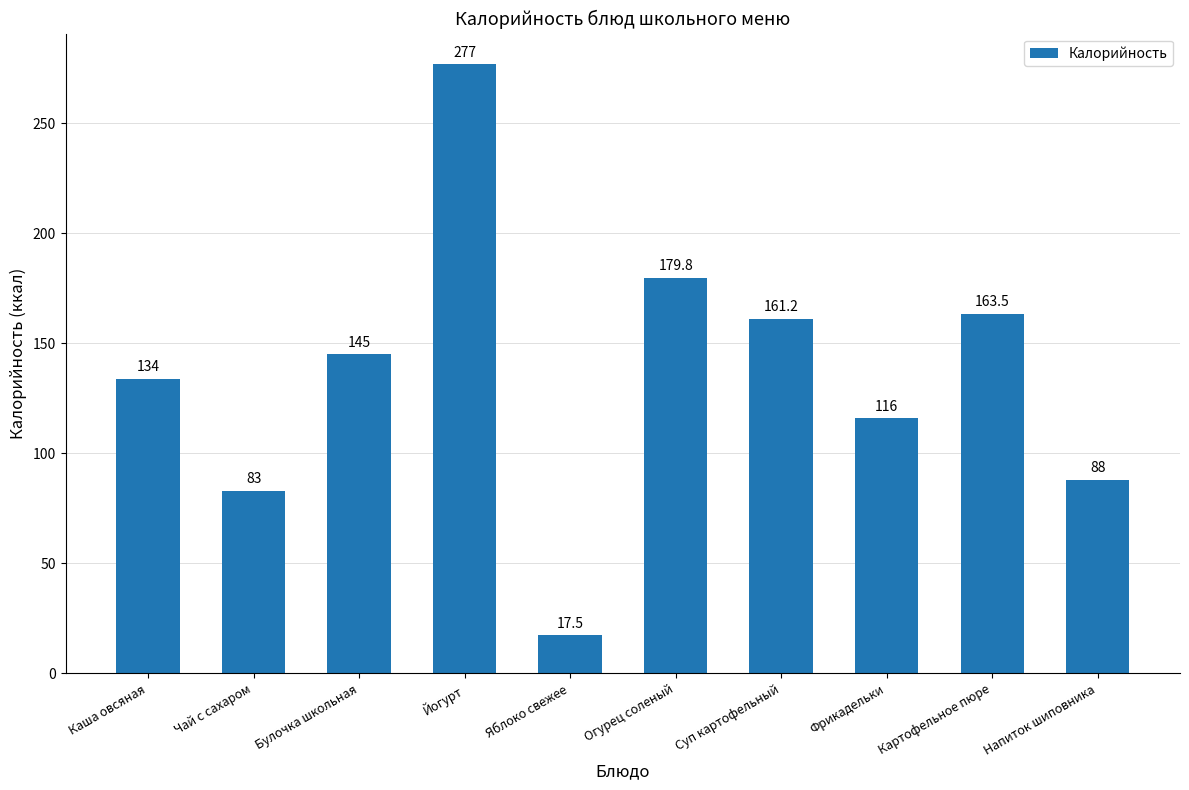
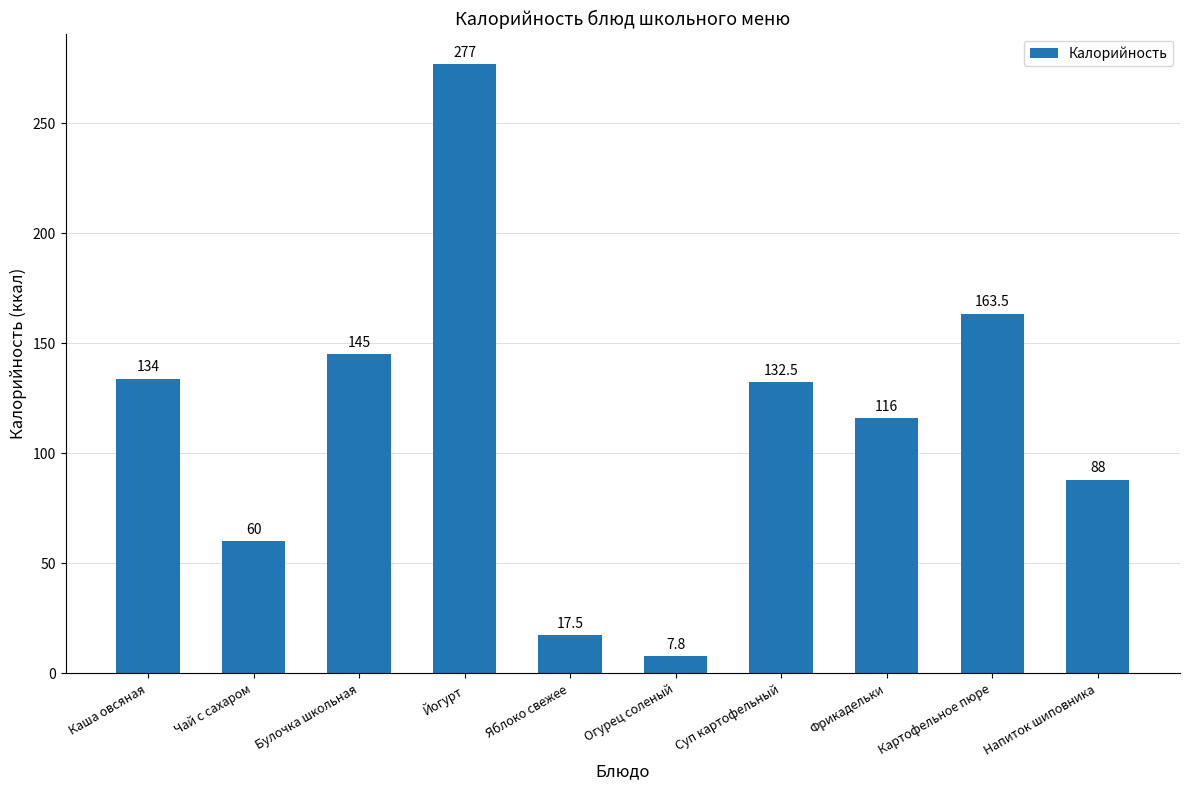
  {
    "Каша овсяная": 134,
-   "Чай с сахаром": 83,
+   "Чай с сахаром": 60,
    "Булочка школьная": 145,
    "Йогурт": 277,
    "Яблоко свежее": 17.5,
-   "Огурец соленый": 179.8,
-   "Суп картофельный": 161.2,
+   "Огурец соленый": 7.8,
+   "Суп картофельный": 132.5,
    "Фрикадельки": 116,
    "Картофельное пюре": 163.5,
    "Напиток шиповника": 88
  }
